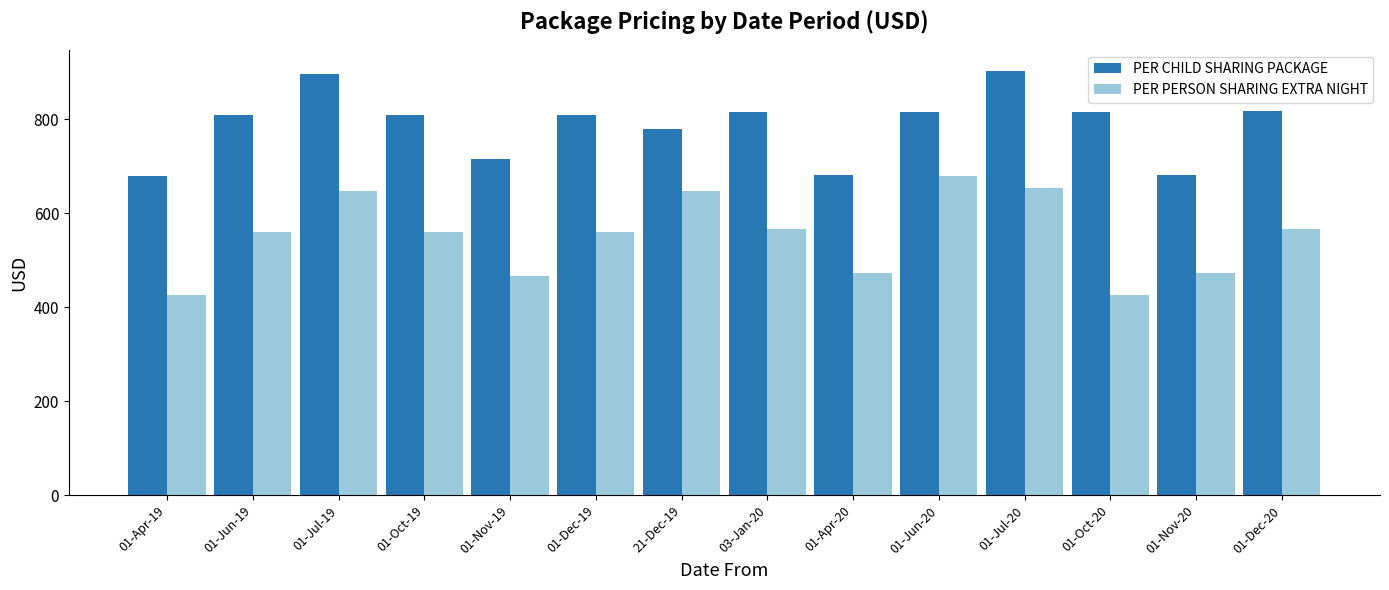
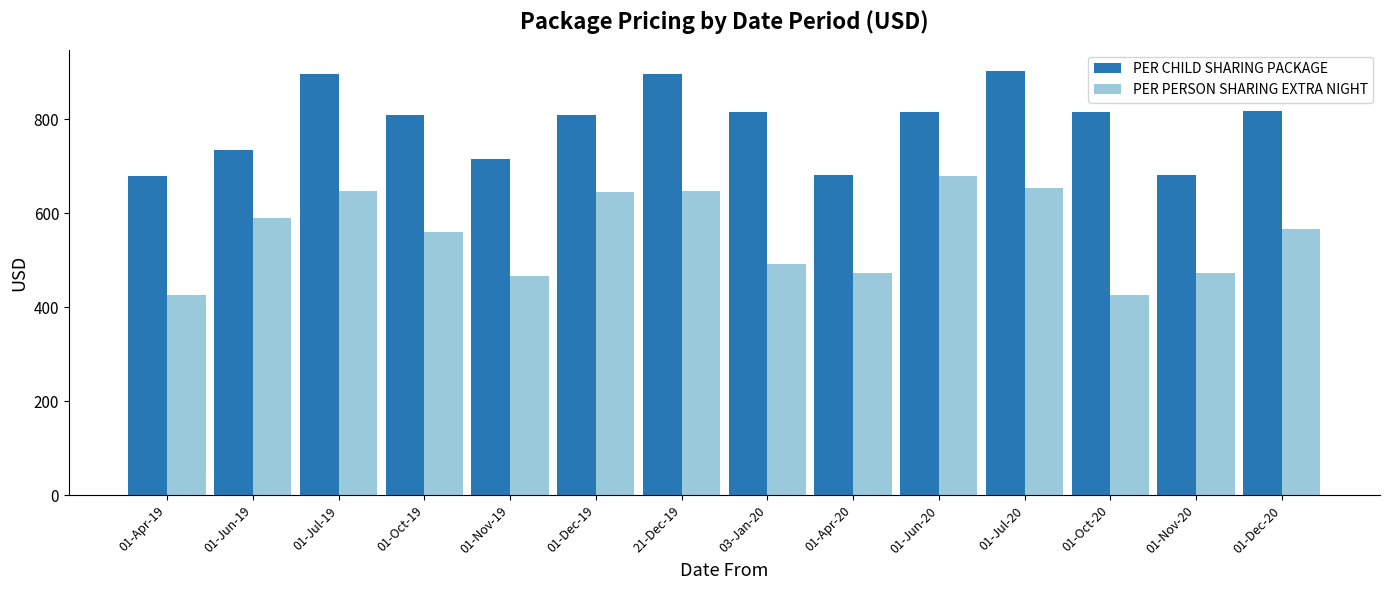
  {
    "PER CHILD SHARING PACKAGE": {
      "01-Apr-19": 680,
-     "01-Jun-19": 810,
+     "01-Jun-19": 740,
      "01-Jul-19": 900,
      "01-Oct-19": 810,
      "01-Nov-19": 720,
      "01-Dec-19": 810,
-     "21-Dec-19": 780,
+     "21-Dec-19": 900,
      "03-Jan-20": 820,
      "01-Apr-20": 680,
      "01-Jun-20": 820,
      "01-Jul-20": 900,
      "01-Oct-20": 820,
      "01-Nov-20": 680,
      "01-Dec-20": 820
    },
    "PER PERSON SHARING EXTRA NIGHT": {
      "01-Apr-19": 430,
-     "01-Jun-19": 560,
+     "01-Jun-19": 590,
      "01-Jul-19": 650,
      "01-Oct-19": 560,
      "01-Nov-19": 470,
-     "01-Dec-19": 560,
+     "01-Dec-19": 650,
      "21-Dec-19": 650,
-     "03-Jan-20": 570,
+     "03-Jan-20": 490,
      "01-Apr-20": 470,
      "01-Jun-20": 680,
      "01-Jul-20": 650,
      "01-Oct-20": 430,
      "01-Nov-20": 470,
      "01-Dec-20": 570
    }
  }
